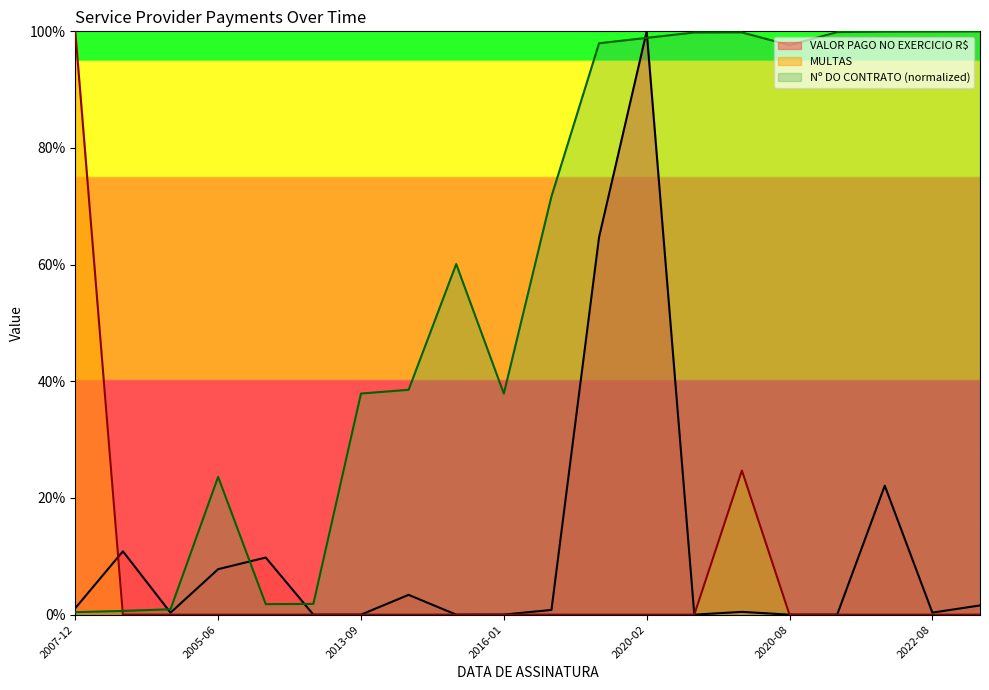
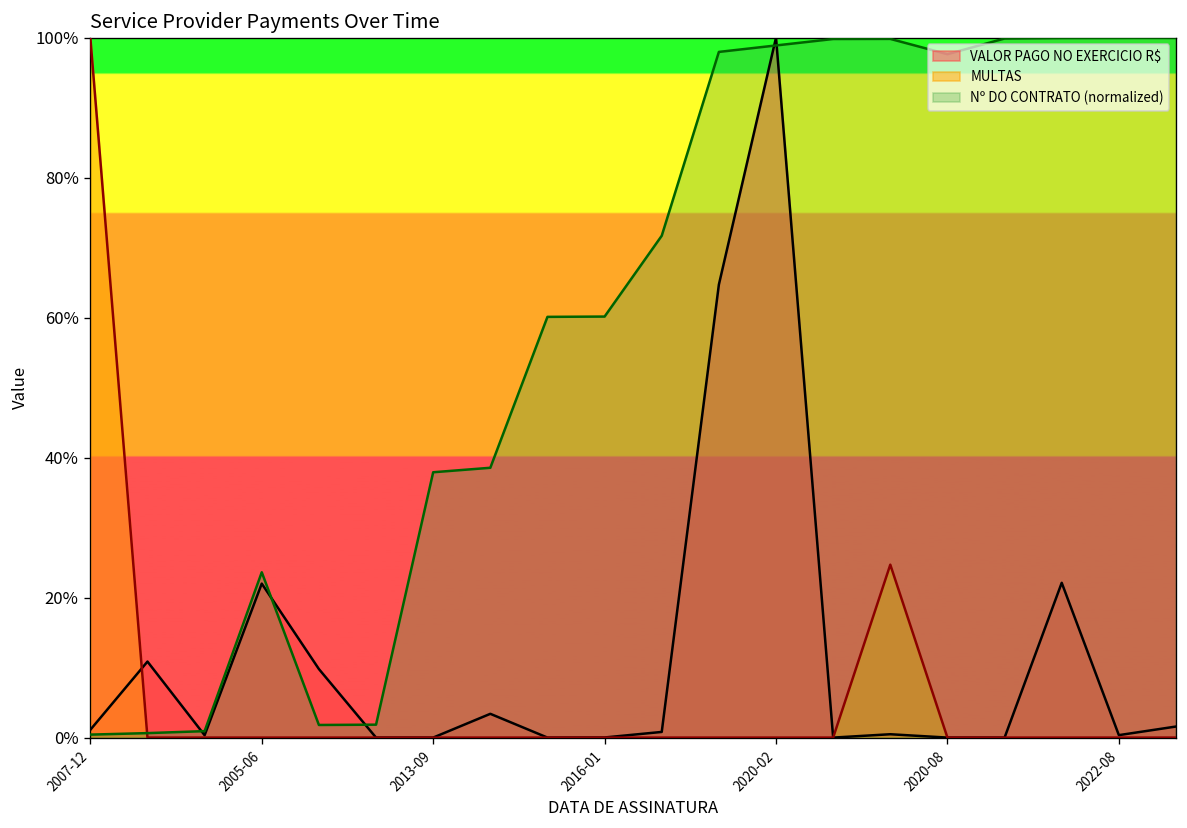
  {
    "VALOR PAGO NO EXERCICIO R$": {
      "2007-12": "1%",
-     "2005-06": "8%",
+     "2005-06": "22%",
      "2020-02": "100%"
    },
    "MULTAS": {
      "2007-12": "100%",
      "2005-06": "0%",
      "2020-02": "0%"
    },
    "Nº DO CONTRATO (normalized)": {
      "2007-12": "0%",
      "2005-06": "24%",
      "2013-09": "38%",
-     "2016-01": "38%",
+     "2016-01": "60%",
      "2020-02": "99%",
      "2022-08": "100%"
    }
  }
